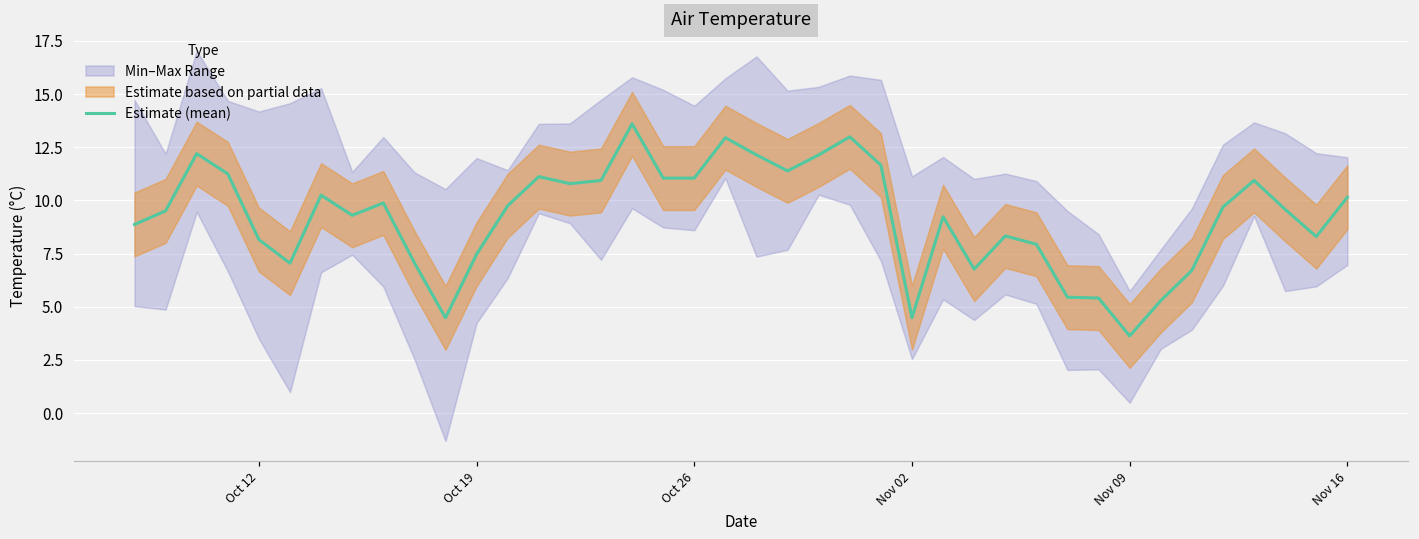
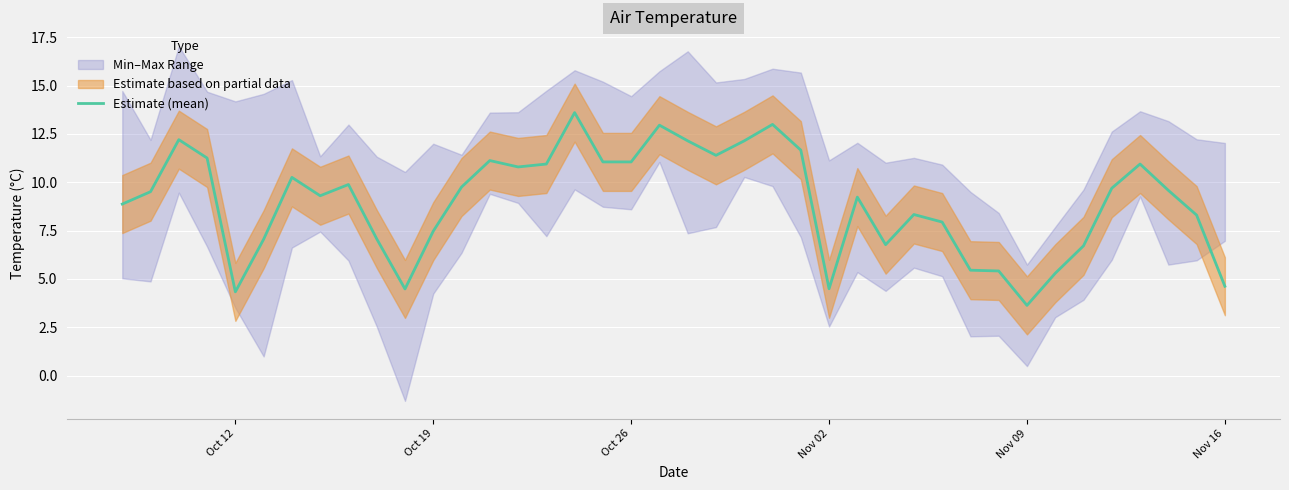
  {
    "Estimate (mean)": {
-     "Oct 12": 8.2,
+     "Oct 12": 4.3,
      "Oct 19": 7.5,
      "Oct 26": 11.1,
      "Nov 02": 4.5,
      "Nov 09": 3.6,
-     "Nov 16": 10.2
+     "Nov 16": 4.6
    }
  }
